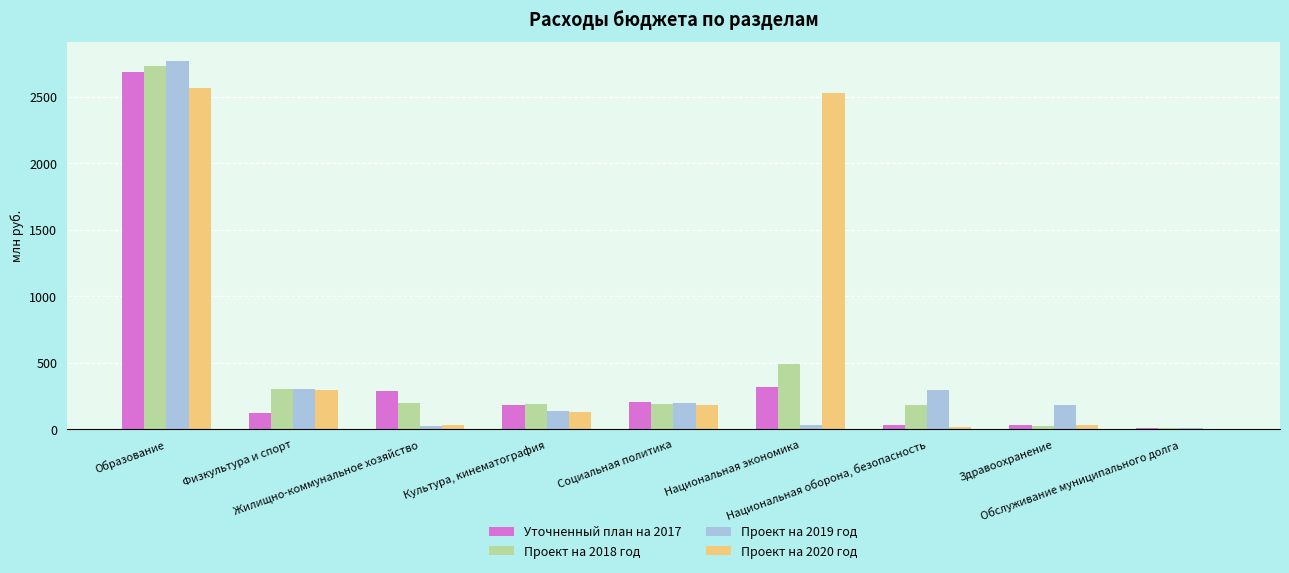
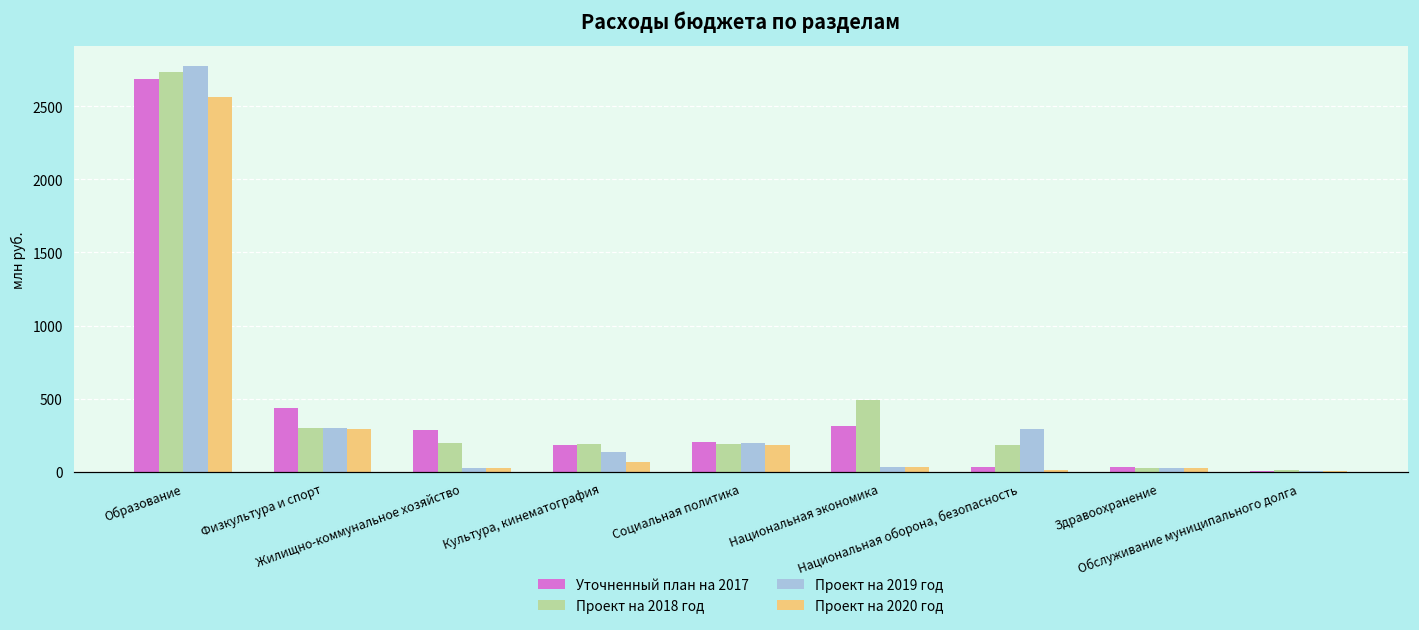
  {
    "Уточненный план на 2017": {
      "Образование": 2690,
-     "Физкультура и спорт": 120,
+     "Физкультура и спорт": 440,
      "Жилищно-коммунальное хозяйство": 290,
      "Культура, кинематография": 180,
      "Социальная политика": 210,
      "Национальная экономика": 310,
      "Национальная оборона, безопасность": 30,
      "Здравоохранение": 30
    },
    "Проект на 2018 год": {
      "Образование": 2730,
      "Физкультура и спорт": 300,
      "Жилищно-коммунальное хозяйство": 200,
      "Культура, кинематография": 190,
      "Социальная политика": 190,
      "Национальная экономика": 490,
      "Национальная оборона, безопасность": 180,
      "Здравоохранение": 30
    },
    "Проект на 2019 год": {
      "Образование": 2770,
      "Физкультура и спорт": 300,
      "Жилищно-коммунальное хозяйство": 30,
      "Культура, кинематография": 130,
      "Социальная политика": 200,
      "Национальная экономика": 30,
      "Национальная оборона, безопасность": 300,
-     "Здравоохранение": 180
+     "Здравоохранение": 30
    },
    "Проект на 2020 год": {
      "Образование": 2560,
      "Физкультура и спорт": 300,
      "Жилищно-коммунальное хозяйство": 30,
-     "Культура, кинематография": 130,
+     "Культура, кинематография": 70,
      "Социальная политика": 180,
-     "Национальная экономика": 2530,
+     "Национальная экономика": 30,
      "Здравоохранение": 30
    }
  }
